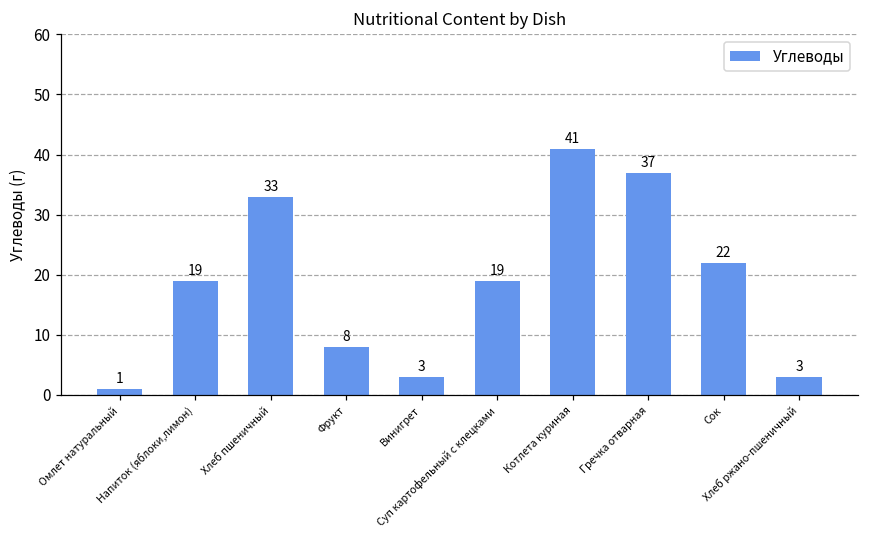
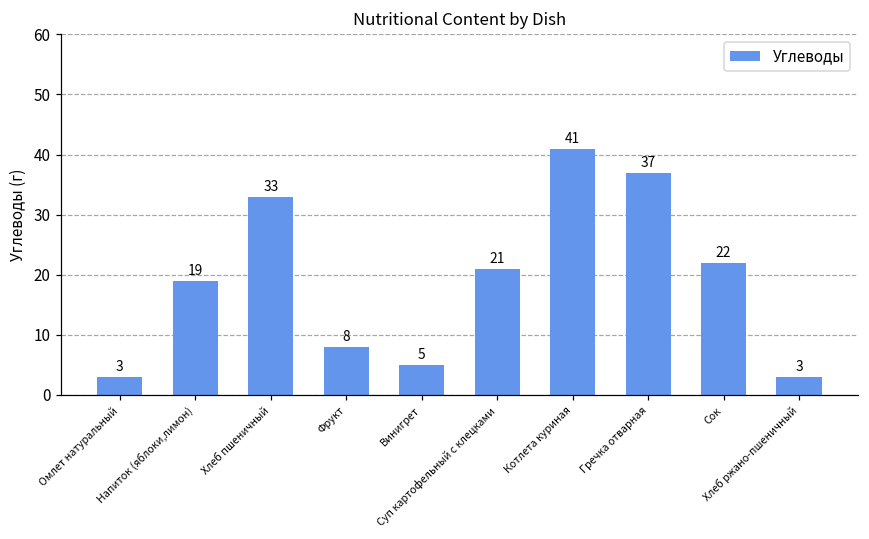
  {
-   "Омлет натуральный": 1,
+   "Омлет натуральный": 3,
    "Напиток (яблоки,лимон)": 19,
    "Хлеб пшеничный": 33,
    "Фрукт": 8,
-   "Винигрет": 3,
-   "Суп картофельный с клецками": 19,
+   "Винигрет": 5,
+   "Суп картофельный с клецками": 21,
    "Котлета куриная": 41,
    "Гречка отварная": 37,
    "Сок": 22,
    "Хлеб ржано-пшеничный": 3
  }
